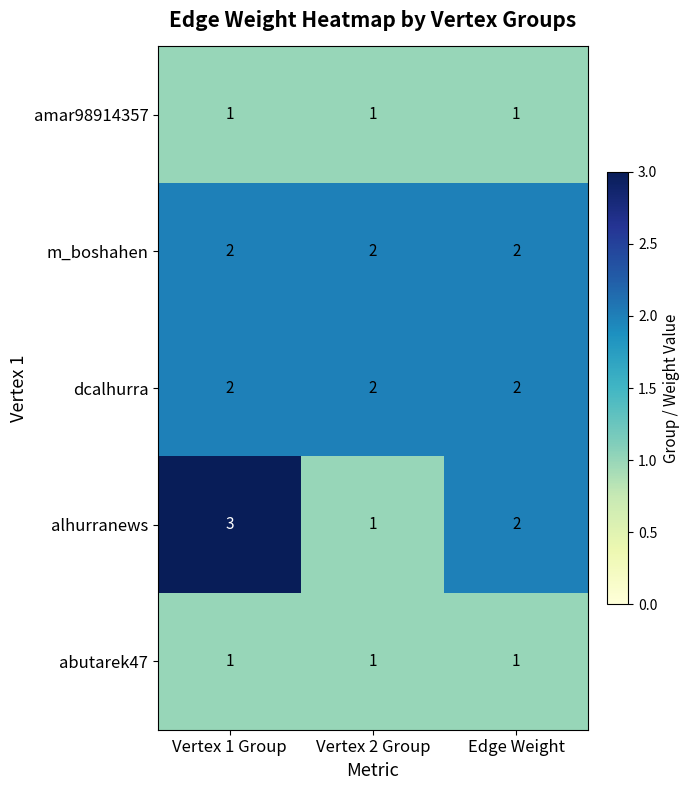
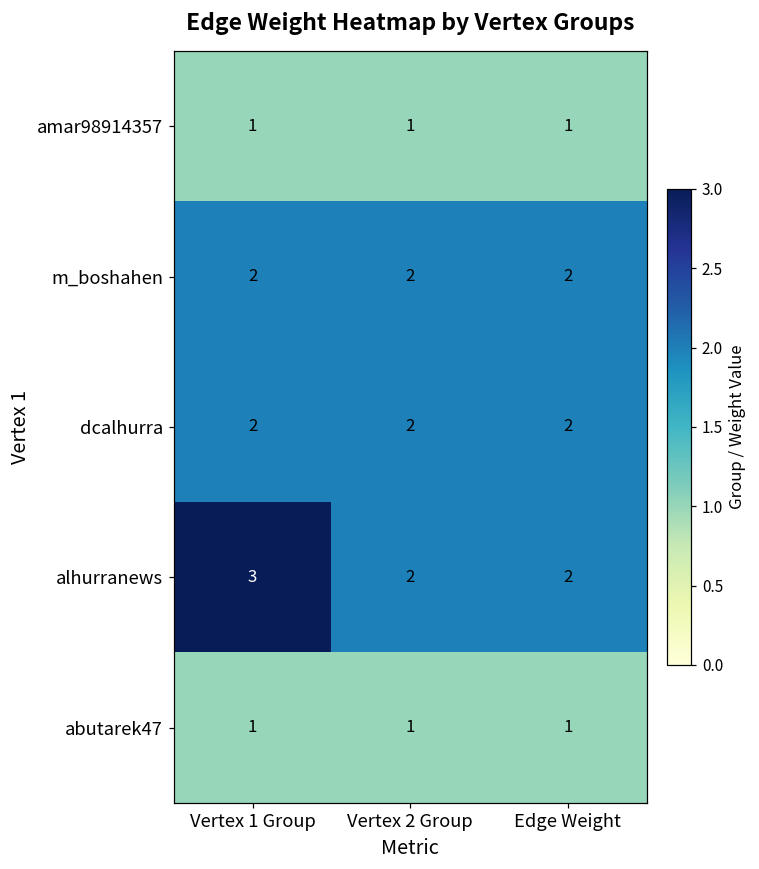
  {
    "amar98914357": {
      "Vertex 1 Group": 1,
      "Vertex 2 Group": 1,
      "Edge Weight": 1
    },
    "m_boshahen": {
      "Vertex 1 Group": 2,
      "Vertex 2 Group": 2,
      "Edge Weight": 2
    },
    "dcalhurra": {
      "Vertex 1 Group": 2,
      "Vertex 2 Group": 2,
      "Edge Weight": 2
    },
    "alhurranews": {
      "Vertex 1 Group": 3,
-     "Vertex 2 Group": 1,
+     "Vertex 2 Group": 2,
      "Edge Weight": 2
    },
    "abutarek47": {
      "Vertex 1 Group": 1,
      "Vertex 2 Group": 1,
      "Edge Weight": 1
    }
  }
